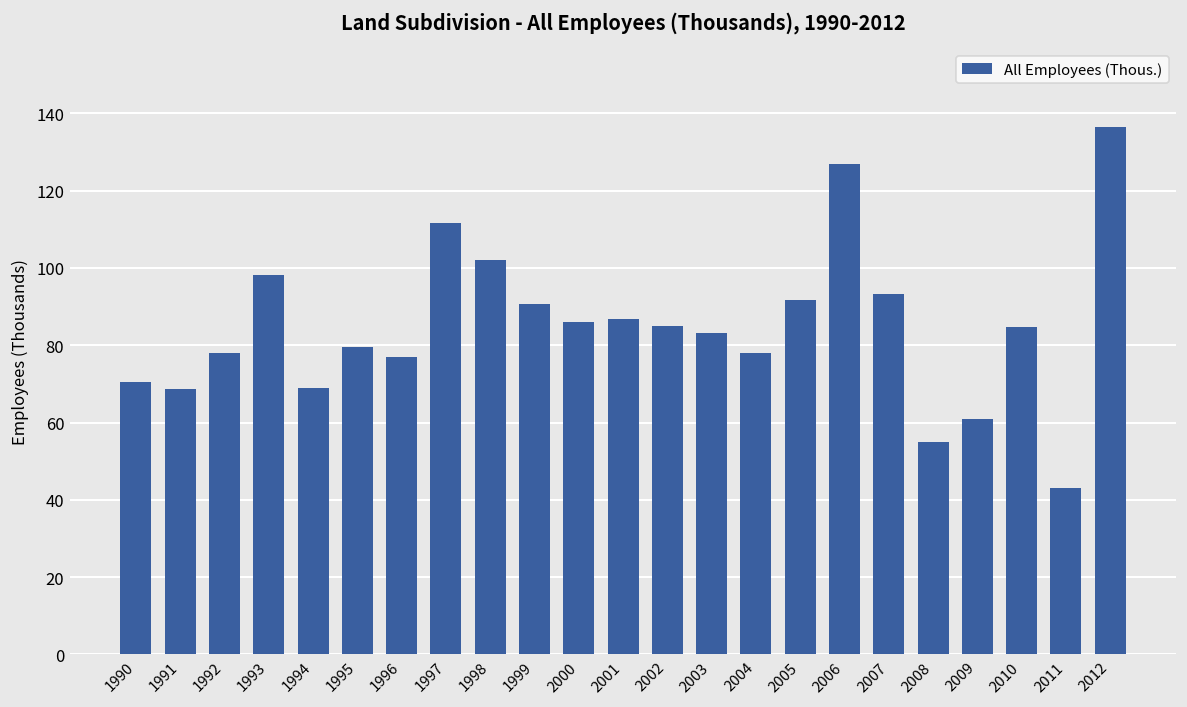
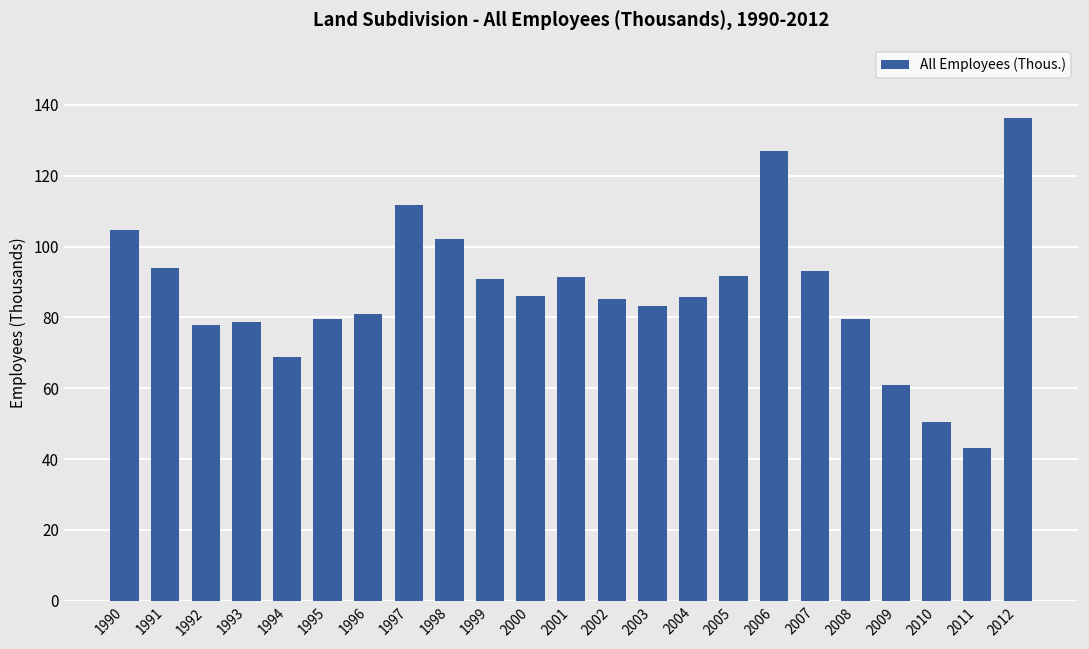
  {
-   "1990": 71,
-   "1991": 69,
+   "1990": 105,
+   "1991": 94,
    "1992": 78,
-   "1993": 98,
+   "1993": 79,
    "1994": 69,
    "1995": 80,
-   "1996": 77,
+   "1996": 81,
    "1997": 112,
    "1998": 102,
    "1999": 91,
    "2000": 86,
-   "2001": 87,
+   "2001": 91,
    "2002": 85,
    "2003": 83,
-   "2004": 78,
+   "2004": 86,
    "2005": 92,
    "2006": 127,
    "2007": 93,
-   "2008": 55,
+   "2008": 80,
    "2009": 61,
-   "2010": 85,
+   "2010": 51,
    "2011": 43,
    "2012": 136
  }
